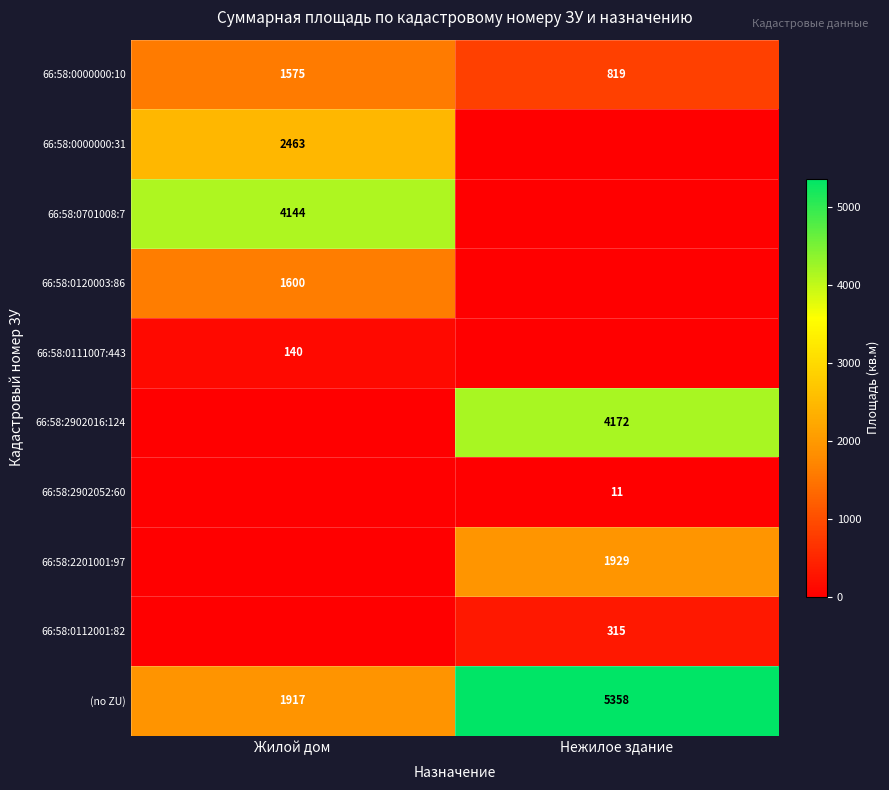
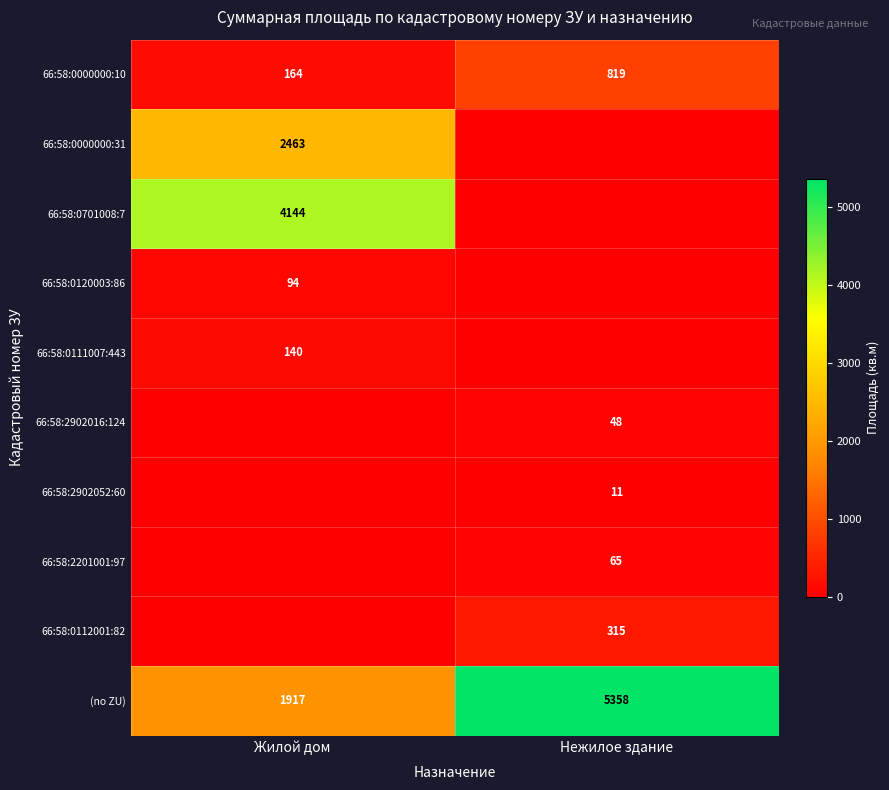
  {
    "66:58:0000000:10": {
-     "Жилой дом": 1575,
+     "Жилой дом": 164,
      "Нежилое здание": 819
    },
    "66:58:0000000:31": {
      "Жилой дом": 2463
    },
    "66:58:0701008:7": {
      "Жилой дом": 4144
    },
    "66:58:0120003:86": {
-     "Жилой дом": 1600
+     "Жилой дом": 94
    },
    "66:58:0111007:443": {
      "Жилой дом": 140
    },
    "66:58:2902016:124": {
-     "Нежилое здание": 4172
+     "Нежилое здание": 48
    },
    "66:58:2902052:60": {
      "Нежилое здание": 11
    },
    "66:58:2201001:97": {
-     "Нежилое здание": 1929
+     "Нежилое здание": 65
    },
    "66:58:0112001:82": {
      "Нежилое здание": 315
    },
    "(no ZU)": {
      "Жилой дом": 1917,
      "Нежилое здание": 5358
    }
  }
